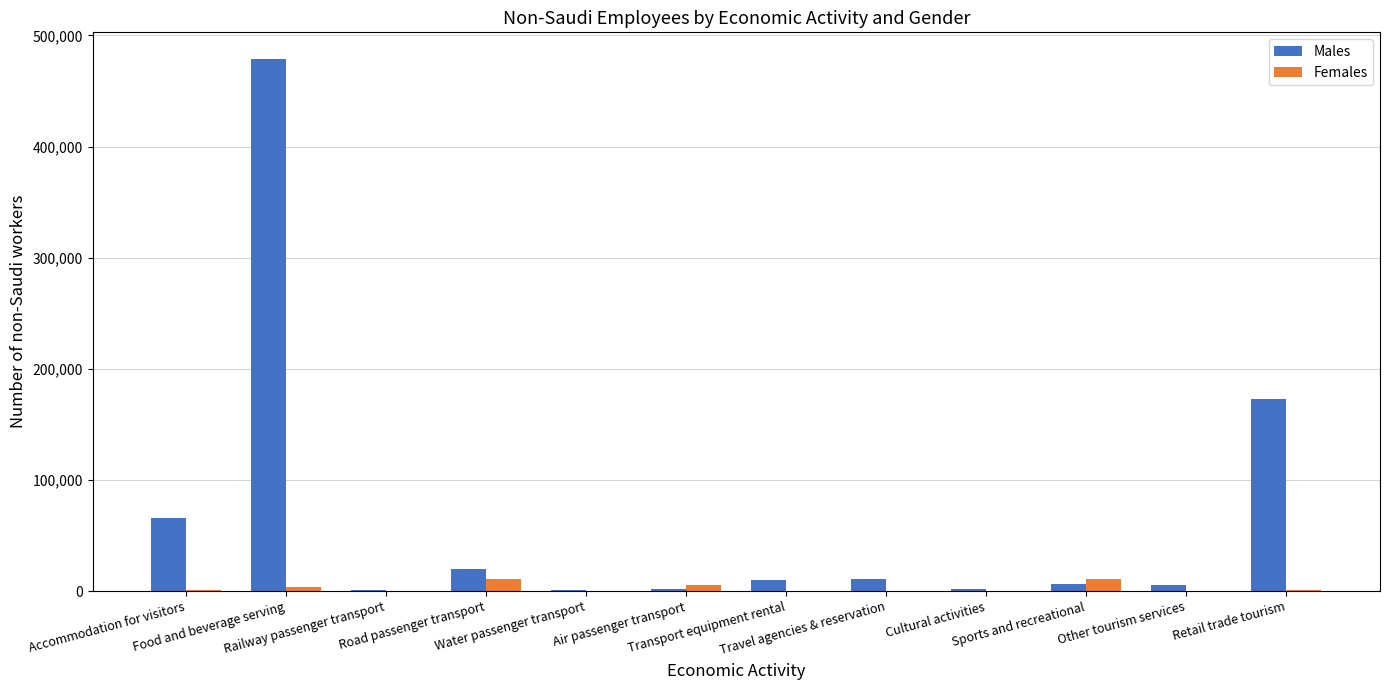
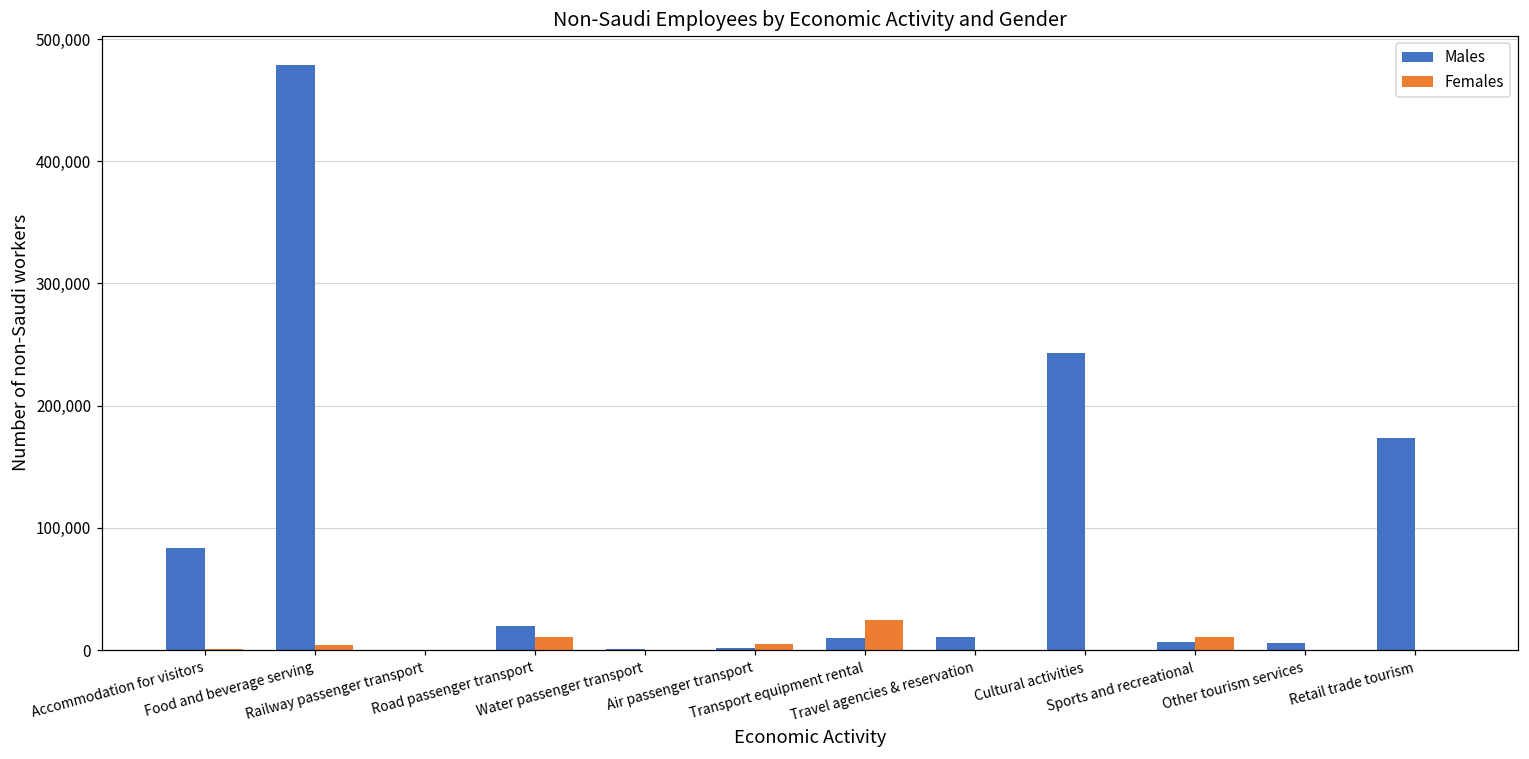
  {
    "Males": {
-     "Accommodation for visitors": "65,000",
+     "Accommodation for visitors": "84,000",
      "Food and beverage serving": "479,000",
      "Road passenger transport": "20,000",
      "Transport equipment rental": "10,000",
      "Travel agencies & reservation": "11,000",
-     "Cultural activities": "2,000",
+     "Cultural activities": "243,000",
      "Sports and recreational": "6,000",
      "Other tourism services": "6,000",
      "Retail trade tourism": "173,000"
    },
    "Females": {
      "Food and beverage serving": "4,000",
      "Railway passenger transport": "0",
      "Road passenger transport": "11,000",
      "Air passenger transport": "5,000",
-     "Transport equipment rental": "0",
+     "Transport equipment rental": "24,000",
      "Sports and recreational": "10,000"
    }
  }
